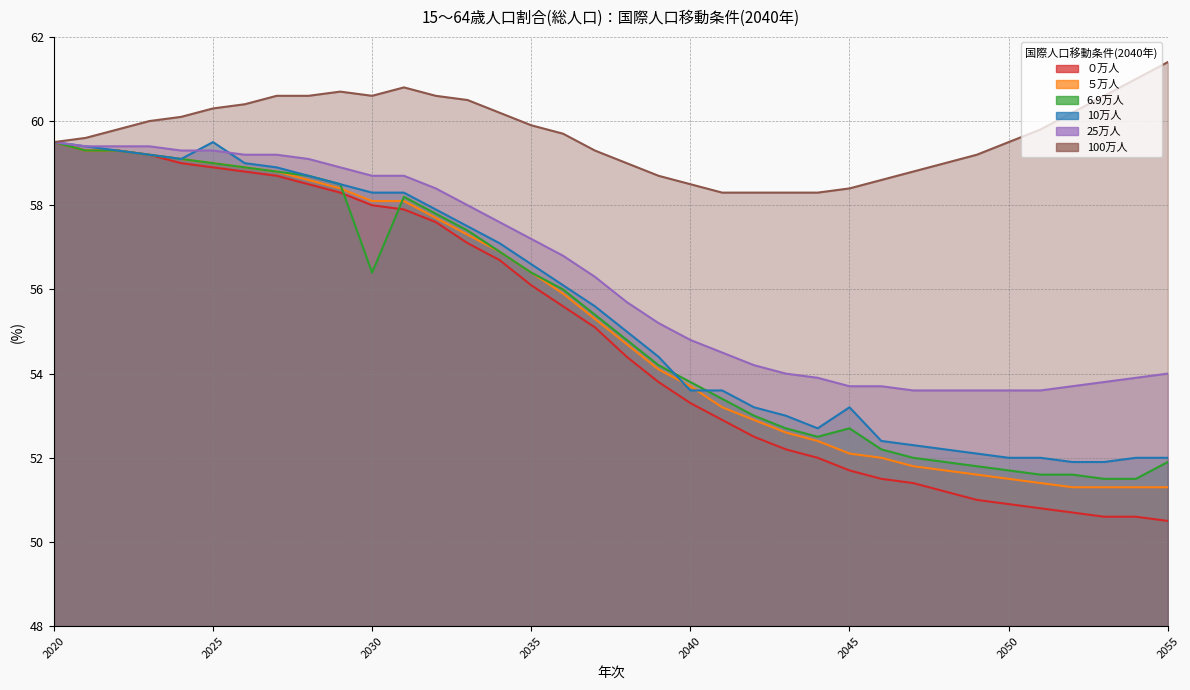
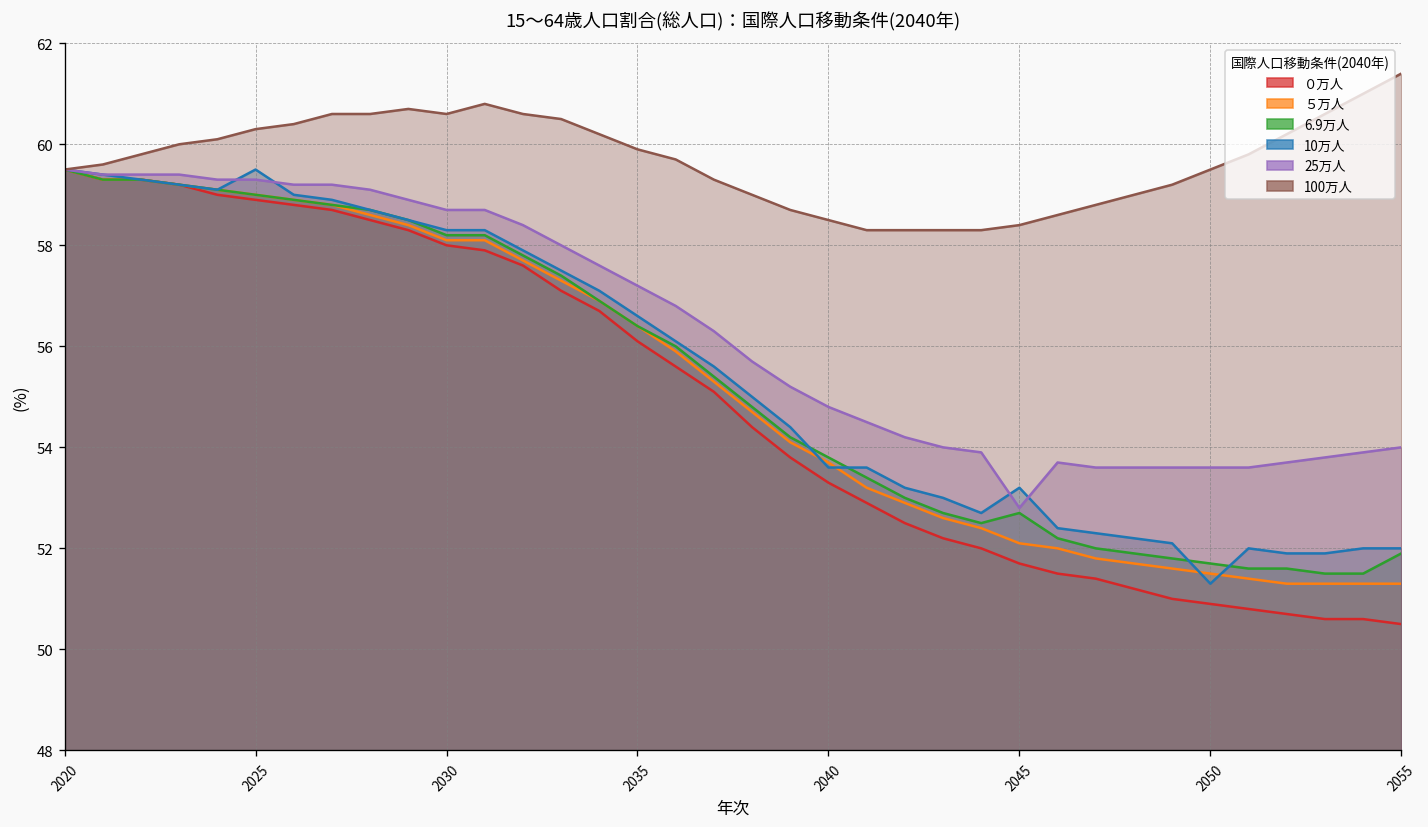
  {
    "6.9万人": {
-     "2030": 56.4,
+     "2030": 58.2,
      "2040": 53.8,
      "2045": 52.7,
      "2050": 51.7,
      "2055": 51.9
    },
    "10万人": {
      "2025": 59.5,
      "2030": 58.3,
      "2035": 56.6,
      "2040": 53.6,
      "2045": 53.2,
-     "2050": 52.0,
+     "2050": 51.3,
      "2055": 52.0
    },
    "25万人": {
      "2025": 59.3,
      "2030": 58.7,
      "2035": 57.2,
      "2040": 54.8,
-     "2045": 53.7,
+     "2045": 52.8,
      "2050": 53.6,
      "2055": 54.0
    }
  }
